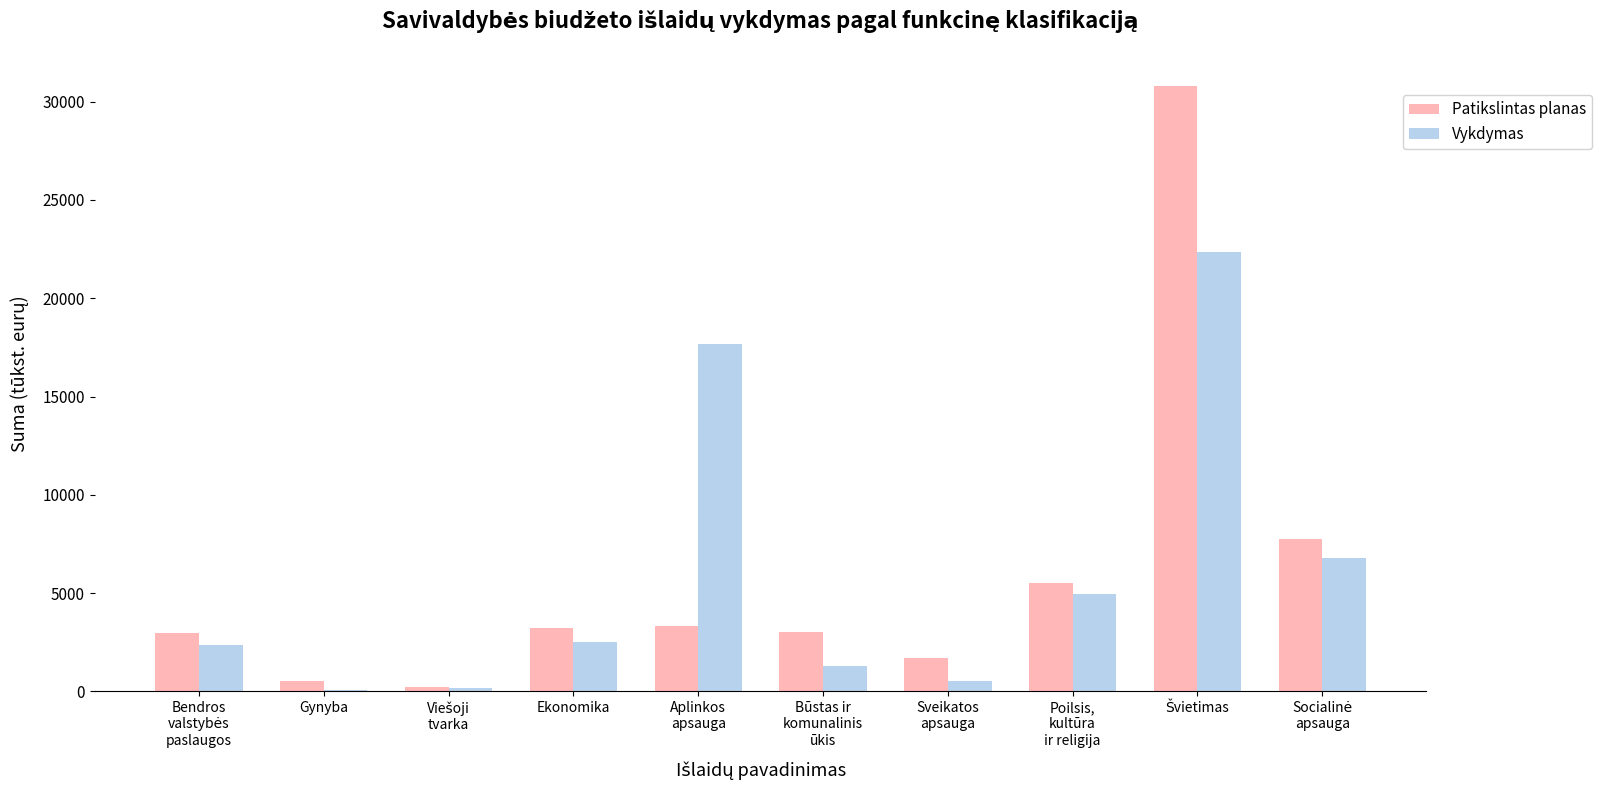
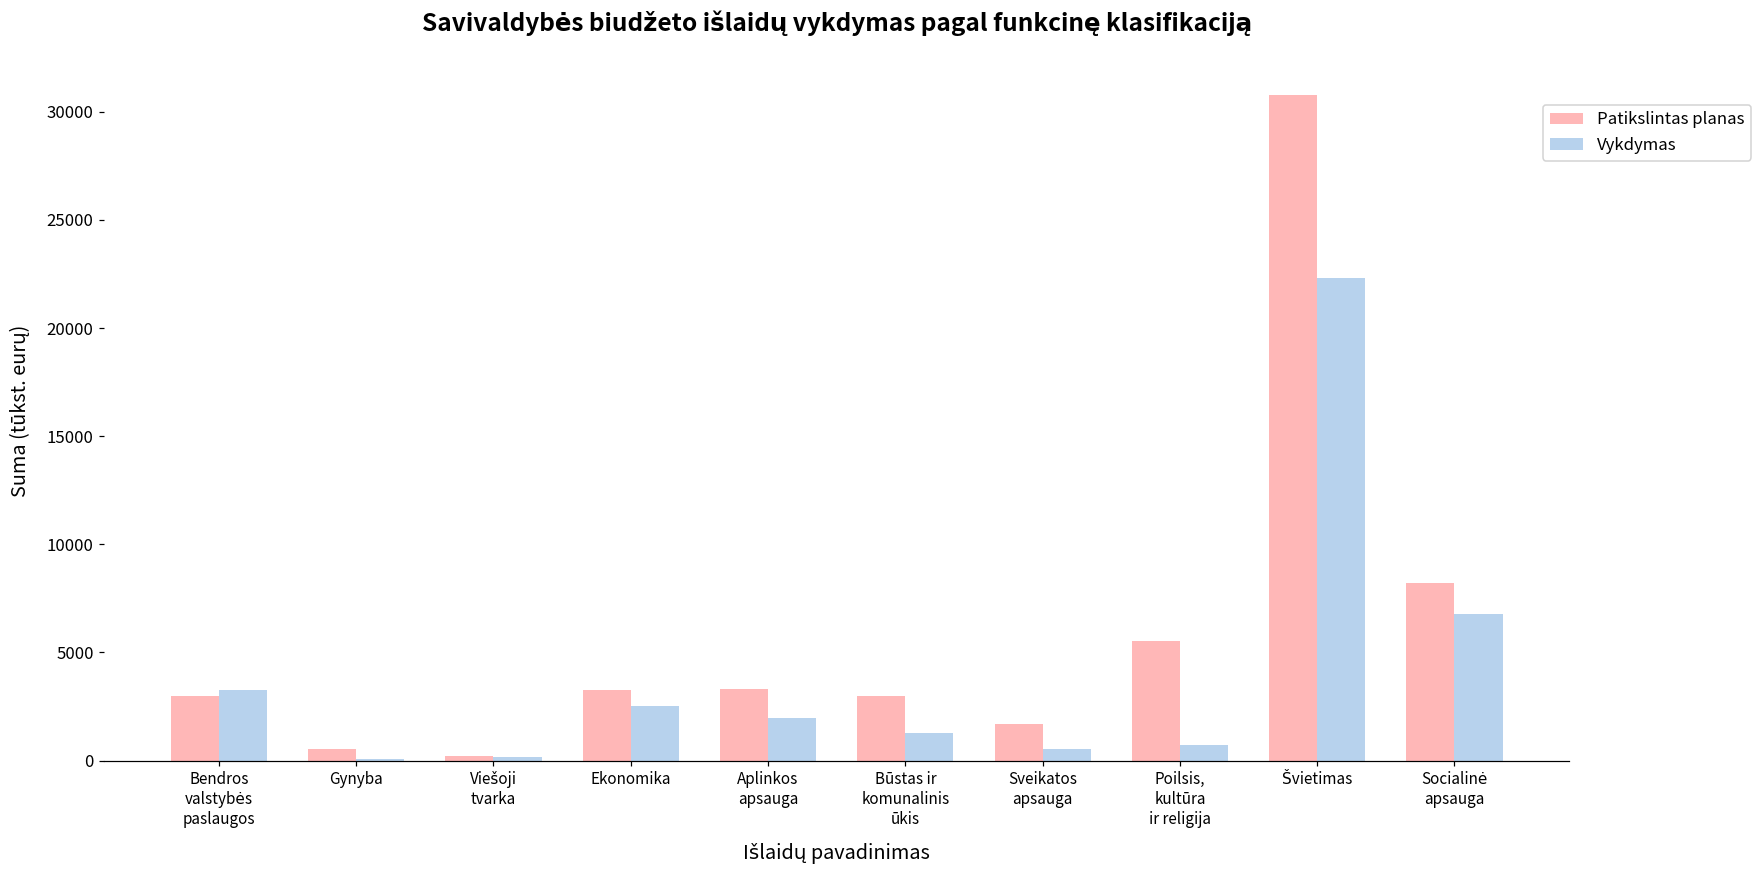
  {
    "Patikslintas planas": {
      "Bendros valstybės paslaugos": 3000,
      "Gynyba": 500,
      "Viešoji tvarka": 200,
      "Ekonomika": 3200,
      "Aplinkos apsauga": 3300,
      "Būstas ir komunalinis ūkis": 3000,
      "Sveikatos apsauga": 1700,
      "Poilsis, kultūra ir religija": 5500,
      "Švietimas": 30800,
-     "Socialinė apsauga": 7700
+     "Socialinė apsauga": 8200
    },
    "Vykdymas": {
-     "Bendros valstybės paslaugos": 2400,
+     "Bendros valstybės paslaugos": 3300,
      "Viešoji tvarka": 200,
      "Ekonomika": 2500,
-     "Aplinkos apsauga": 17700,
+     "Aplinkos apsauga": 2000,
      "Būstas ir komunalinis ūkis": 1300,
      "Sveikatos apsauga": 500,
-     "Poilsis, kultūra ir religija": 5000,
+     "Poilsis, kultūra ir religija": 700,
      "Švietimas": 22300,
      "Socialinė apsauga": 6800
    }
  }
